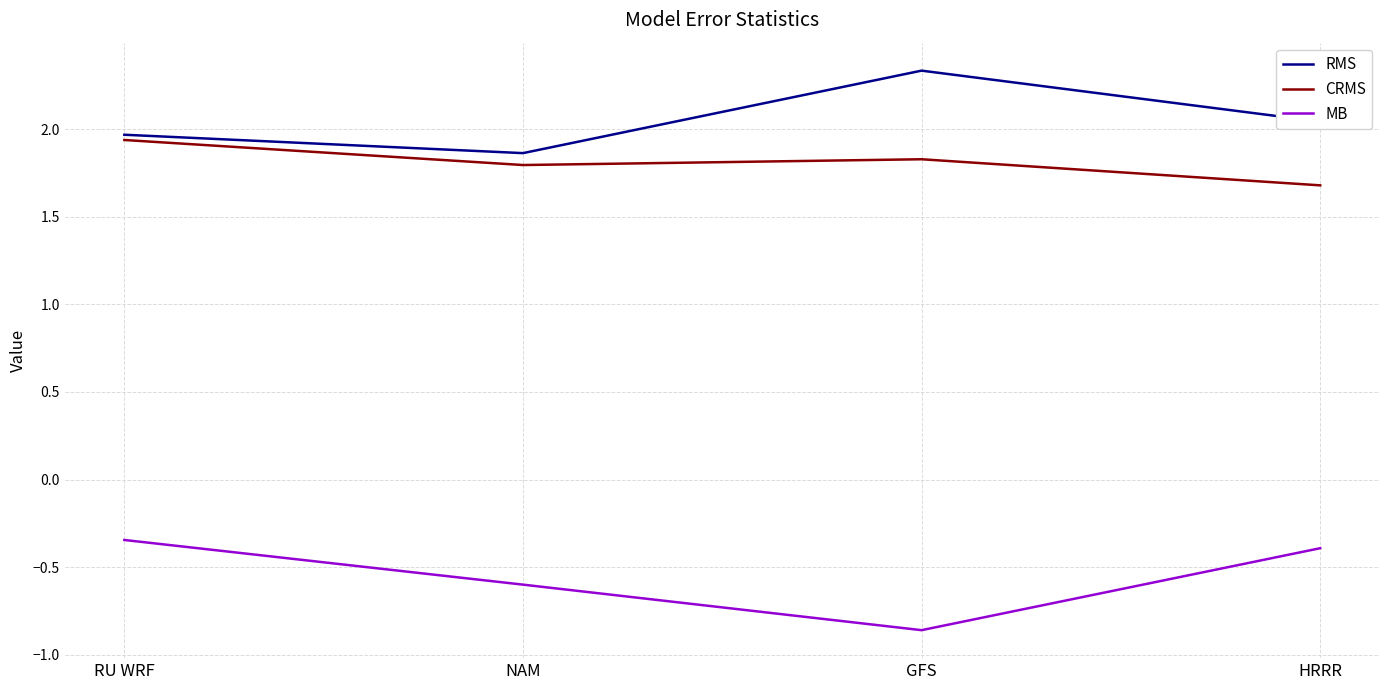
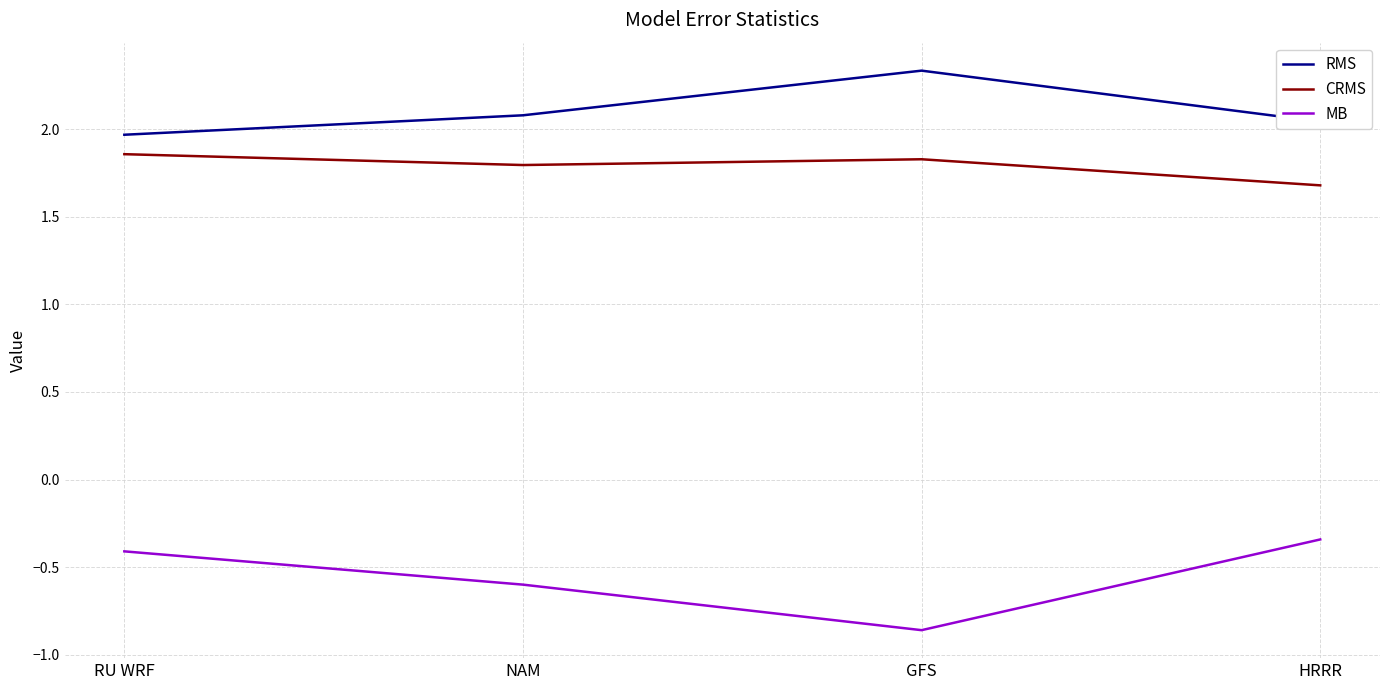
  {
    "RMS": {
      "RU WRF": 1.97,
-     "NAM": 1.86,
+     "NAM": 2.08,
      "GFS": 2.34
    },
    "CRMS": {
-     "RU WRF": 1.94,
+     "RU WRF": 1.86,
      "NAM": 1.80,
      "GFS": 1.83,
      "HRRR": 1.68
    },
    "MB": {
-     "RU WRF": -0.35,
+     "RU WRF": -0.41,
      "NAM": -0.60,
      "GFS": -0.86,
-     "HRRR": -0.39
+     "HRRR": -0.34
    }
  }
